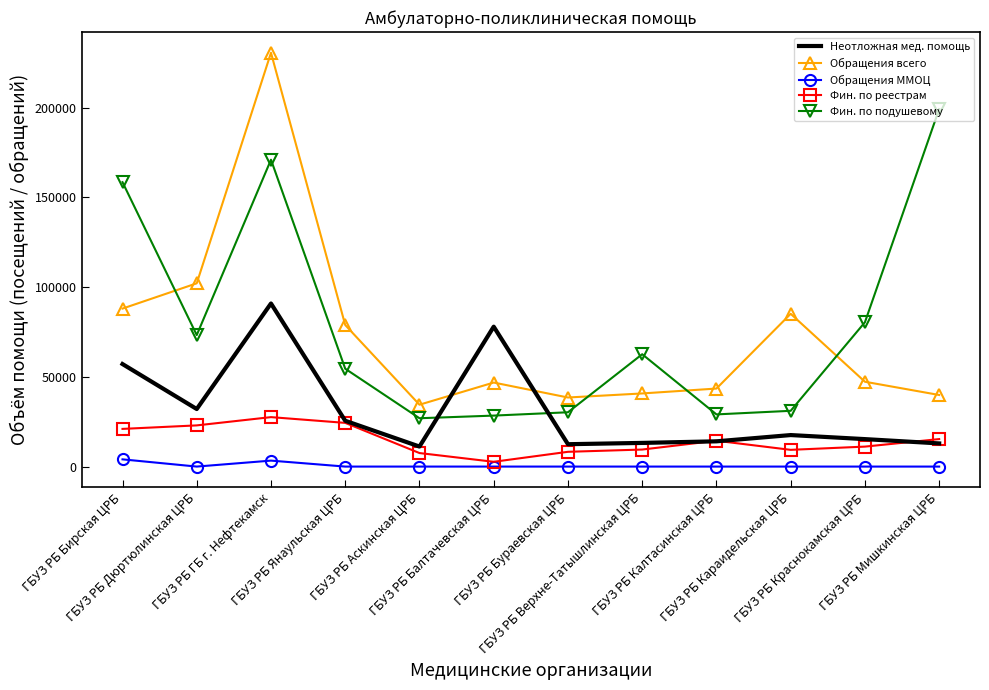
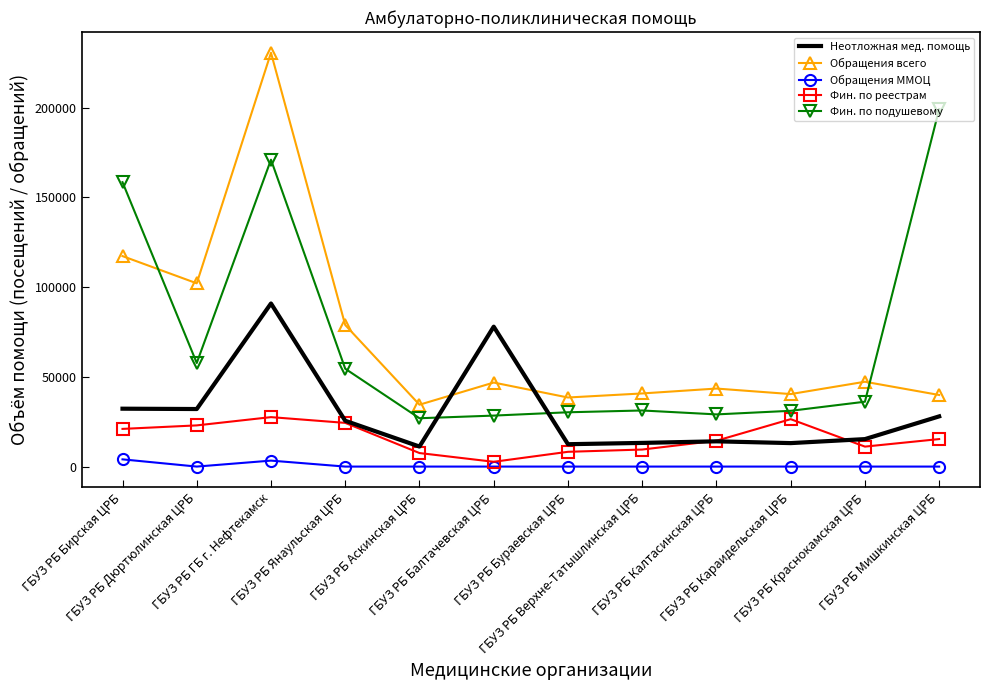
  {
    "Неотложная мед. помощь": {
-     "ГБУЗ РБ Бирская ЦРБ": 57000,
+     "ГБУЗ РБ Бирская ЦРБ": 32000,
      "ГБУЗ РБ Дюртюлинская ЦРБ": 32000,
      "ГБУЗ РБ ГБ г. Нефтекамск": 91000,
      "ГБУЗ РБ Аскинская ЦРБ": 11000,
      "ГБУЗ РБ Балтачевская ЦРБ": 78000,
      "ГБУЗ РБ Бураевская ЦРБ": 12000,
      "ГБУЗ РБ Верхне-Татышлинская ЦРБ": 13000,
-     "ГБУЗ РБ Караидельская ЦРБ": 18000,
+     "ГБУЗ РБ Караидельская ЦРБ": 13000,
      "ГБУЗ РБ Краснокамская ЦРБ": 15000,
-     "ГБУЗ РБ Мишкинская ЦРБ": 13000
+     "ГБУЗ РБ Мишкинская ЦРБ": 28000
    },
    "Обращения всего": {
-     "ГБУЗ РБ Бирская ЦРБ": 88000,
+     "ГБУЗ РБ Бирская ЦРБ": 117000,
      "ГБУЗ РБ Дюртюлинская ЦРБ": 102000,
      "ГБУЗ РБ ГБ г. Нефтекамск": 231000,
      "ГБУЗ РБ Янаульская ЦРБ": 79000,
      "ГБУЗ РБ Аскинская ЦРБ": 34000,
      "ГБУЗ РБ Балтачевская ЦРБ": 47000,
      "ГБУЗ РБ Бураевская ЦРБ": 38000,
      "ГБУЗ РБ Верхне-Татышлинская ЦРБ": 41000,
      "ГБУЗ РБ Калтасинская ЦРБ": 43000,
-     "ГБУЗ РБ Караидельская ЦРБ": 85000,
+     "ГБУЗ РБ Караидельская ЦРБ": 40000,
      "ГБУЗ РБ Краснокамская ЦРБ": 47000,
      "ГБУЗ РБ Мишкинская ЦРБ": 40000
    },
    "Обращения ММОЦ": {
      "ГБУЗ РБ Бирская ЦРБ": 4000,
      "ГБУЗ РБ Дюртюлинская ЦРБ": 0,
      "ГБУЗ РБ ГБ г. Нефтекамск": 3000,
      "ГБУЗ РБ Янаульская ЦРБ": 0,
      "ГБУЗ РБ Аскинская ЦРБ": 0,
      "ГБУЗ РБ Балтачевская ЦРБ": 0,
      "ГБУЗ РБ Бураевская ЦРБ": 0,
      "ГБУЗ РБ Верхне-Татышлинская ЦРБ": 0,
      "ГБУЗ РБ Калтасинская ЦРБ": 0,
      "ГБУЗ РБ Караидельская ЦРБ": 0,
      "ГБУЗ РБ Краснокамская ЦРБ": 0,
      "ГБУЗ РБ Мишкинская ЦРБ": 0
    },
    "Фин. по реестрам": {
      "ГБУЗ РБ Бирская ЦРБ": 21000,
      "ГБУЗ РБ Дюртюлинская ЦРБ": 23000,
      "ГБУЗ РБ ГБ г. Нефтекамск": 28000,
      "ГБУЗ РБ Аскинская ЦРБ": 8000,
      "ГБУЗ РБ Балтачевская ЦРБ": 3000,
      "ГБУЗ РБ Бураевская ЦРБ": 8000,
      "ГБУЗ РБ Верхне-Татышлинская ЦРБ": 9000,
-     "ГБУЗ РБ Караидельская ЦРБ": 9000,
+     "ГБУЗ РБ Караидельская ЦРБ": 26000,
      "ГБУЗ РБ Краснокамская ЦРБ": 11000,
      "ГБУЗ РБ Мишкинская ЦРБ": 15000
    },
    "Фин. по подушевому": {
      "ГБУЗ РБ Бирская ЦРБ": 158000,
-     "ГБУЗ РБ Дюртюлинская ЦРБ": 73000,
+     "ГБУЗ РБ Дюртюлинская ЦРБ": 58000,
      "ГБУЗ РБ ГБ г. Нефтекамск": 171000,
      "ГБУЗ РБ Янаульская ЦРБ": 55000,
      "ГБУЗ РБ Аскинская ЦРБ": 27000,
      "ГБУЗ РБ Балтачевская ЦРБ": 28000,
      "ГБУЗ РБ Бураевская ЦРБ": 30000,
-     "ГБУЗ РБ Верхне-Татышлинская ЦРБ": 63000,
+     "ГБУЗ РБ Верхне-Татышлинская ЦРБ": 31000,
      "ГБУЗ РБ Калтасинская ЦРБ": 29000,
      "ГБУЗ РБ Караидельская ЦРБ": 31000,
-     "ГБУЗ РБ Краснокамская ЦРБ": 80000
+     "ГБУЗ РБ Краснокамская ЦРБ": 36000
    }
  }
